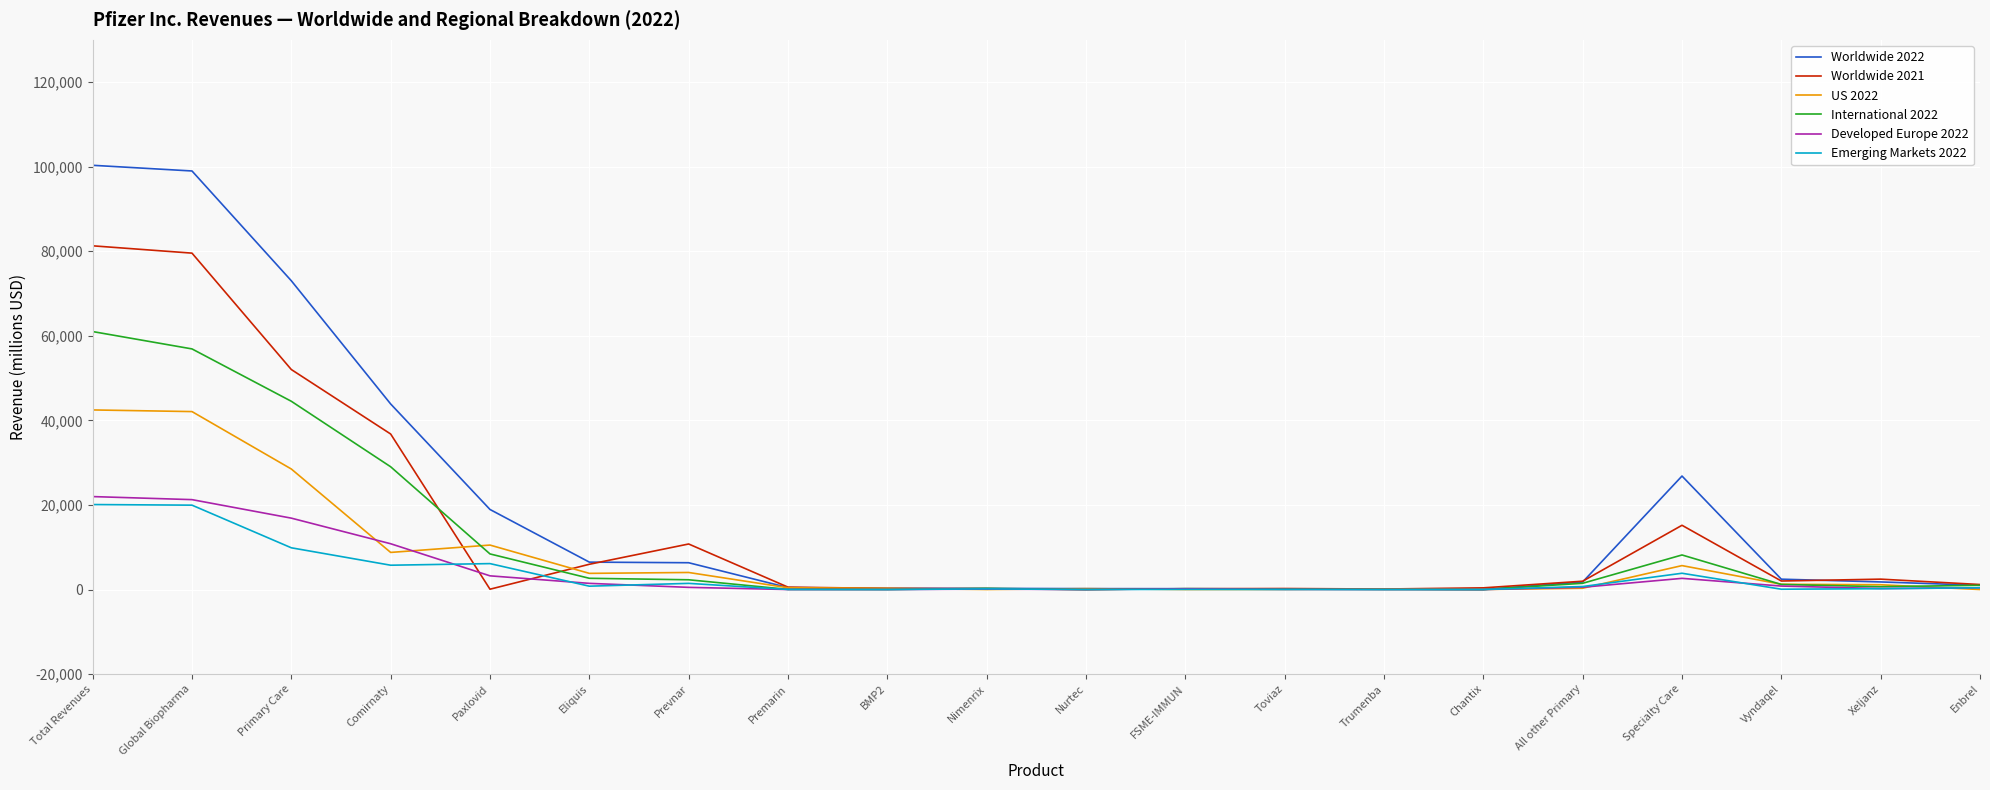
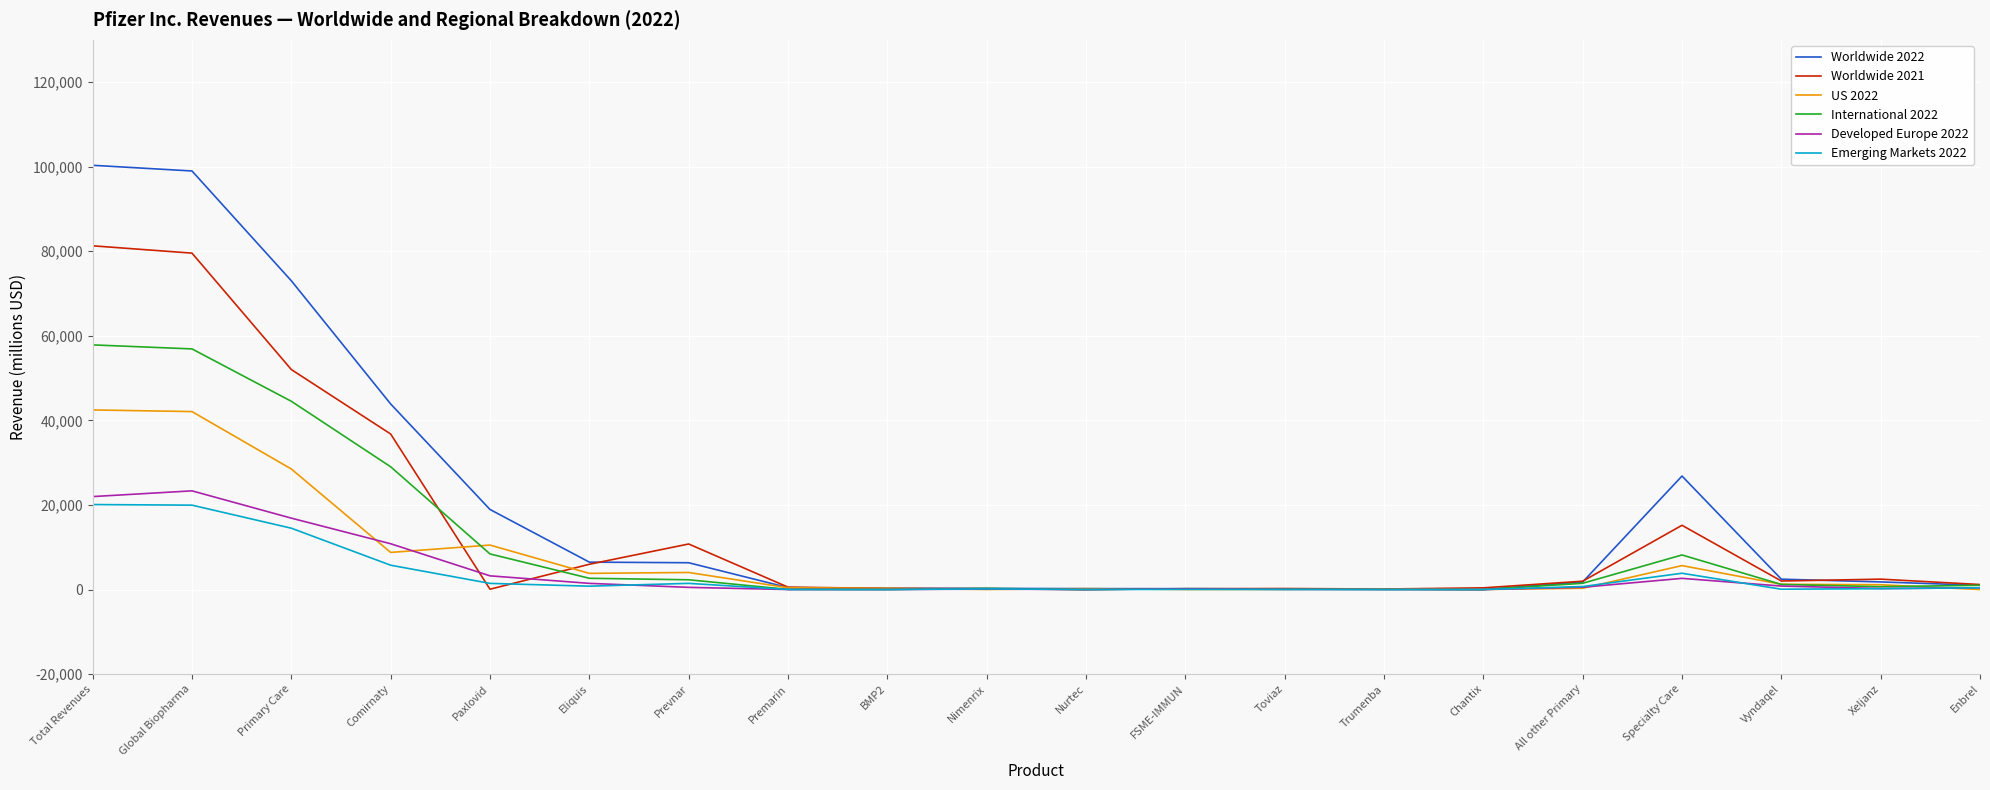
  {
    "Worldwide 2022": {
      "Total Revenues": "100,000",
      "Global Biopharma": "99,000",
      "Primary Care": "73,000",
      "Comirnaty": "44,000",
      "Paxlovid": "19,000",
      "Prevnar": "6,000",
      "Specialty Care": "27,000",
      "Xeljanz": "2,000"
    },
    "Worldwide 2021": {
      "Total Revenues": "81,000",
      "Global Biopharma": "80,000",
      "Primary Care": "52,000",
      "Comirnaty": "37,000",
      "Paxlovid": "0",
      "Prevnar": "11,000",
      "Specialty Care": "15,000",
      "Xeljanz": "2,000"
    },
    "US 2022": {
      "Total Revenues": "42,000",
      "Global Biopharma": "42,000",
      "Primary Care": "29,000",
      "Comirnaty": "9,000",
      "Paxlovid": "11,000",
      "Eliquis": "4,000",
      "Prevnar": "4,000",
      "Specialty Care": "6,000"
    },
    "International 2022": {
-     "Total Revenues": "61,000",
+     "Total Revenues": "58,000",
      "Global Biopharma": "57,000",
      "Primary Care": "45,000",
      "Comirnaty": "29,000",
      "Paxlovid": "8,000",
      "Eliquis": "3,000",
      "Prevnar": "2,000",
      "Specialty Care": "8,000"
    },
    "Developed Europe 2022": {
      "Total Revenues": "22,000",
-     "Global Biopharma": "21,000",
+     "Global Biopharma": "23,000",
      "Primary Care": "17,000",
      "Comirnaty": "11,000",
      "Paxlovid": "3,000",
      "Eliquis": "1,000",
      "Prevnar": "1,000",
      "Specialty Care": "3,000"
    },
    "Emerging Markets 2022": {
      "Total Revenues": "20,000",
      "Global Biopharma": "20,000",
-     "Primary Care": "10,000",
+     "Primary Care": "15,000",
      "Comirnaty": "6,000",
-     "Paxlovid": "6,000",
+     "Paxlovid": "1,000",
      "Eliquis": "1,000",
      "Prevnar": "1,000",
      "Specialty Care": "4,000",
      "Vyndaqel": "0"
    }
  }
